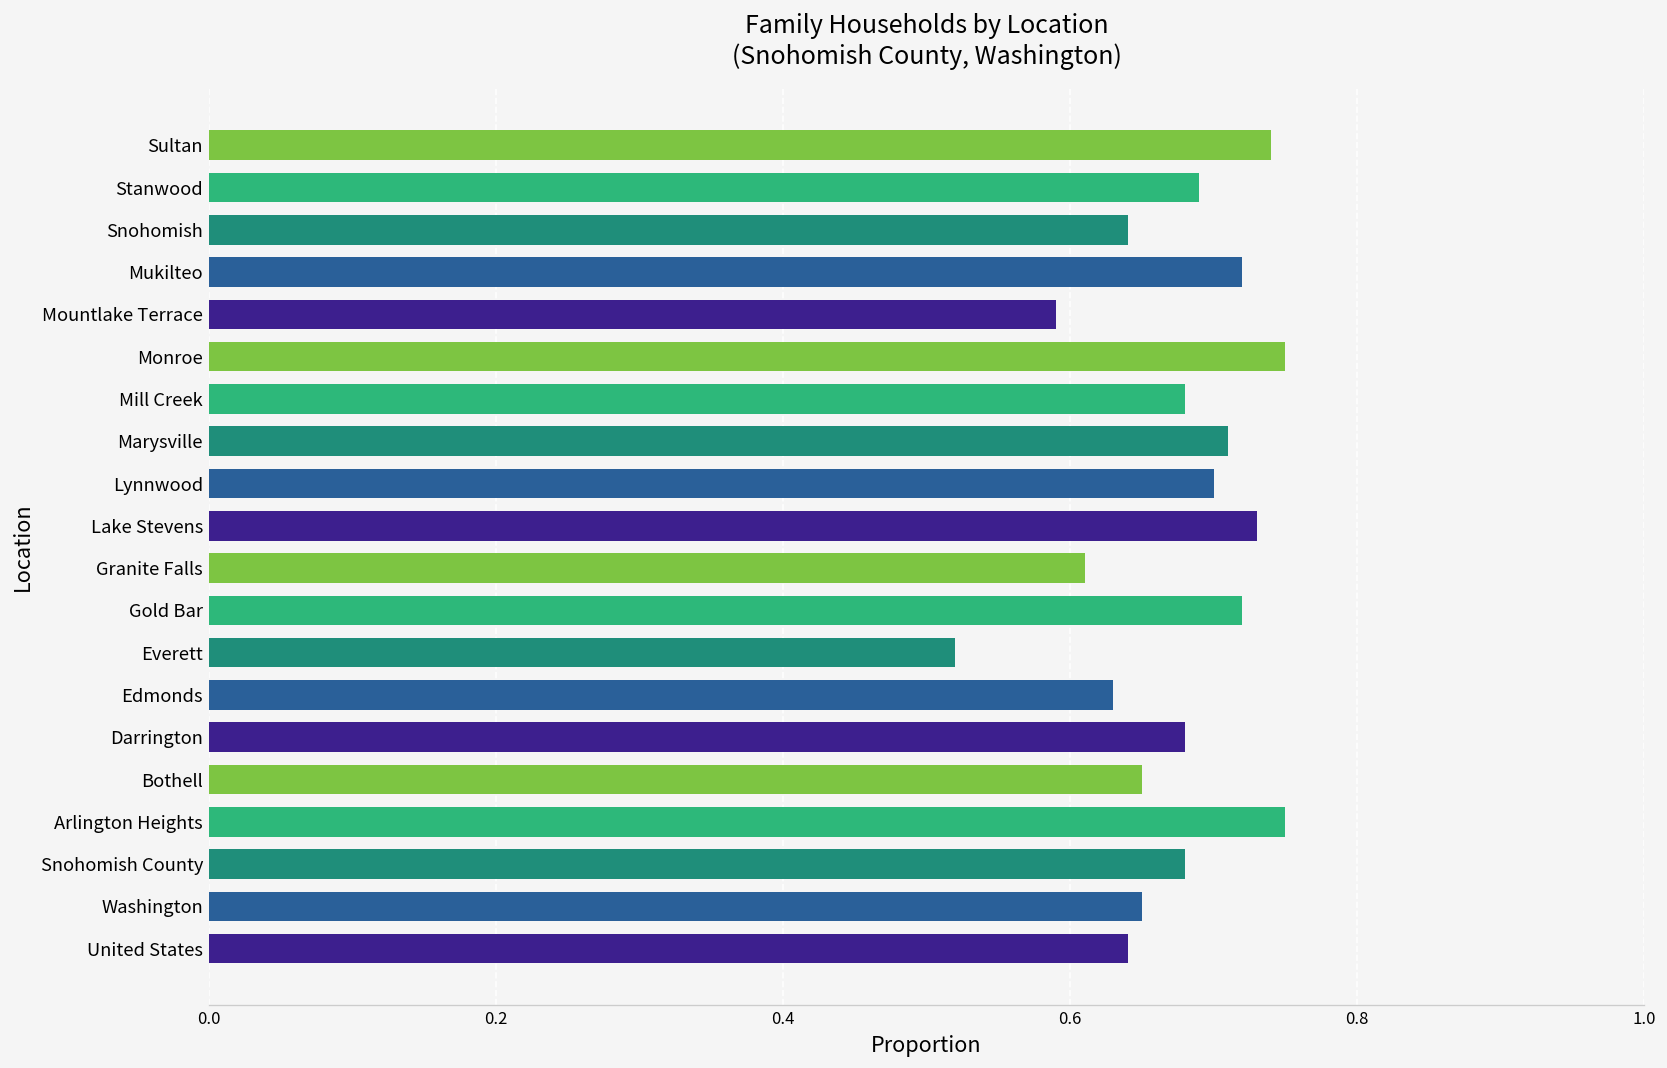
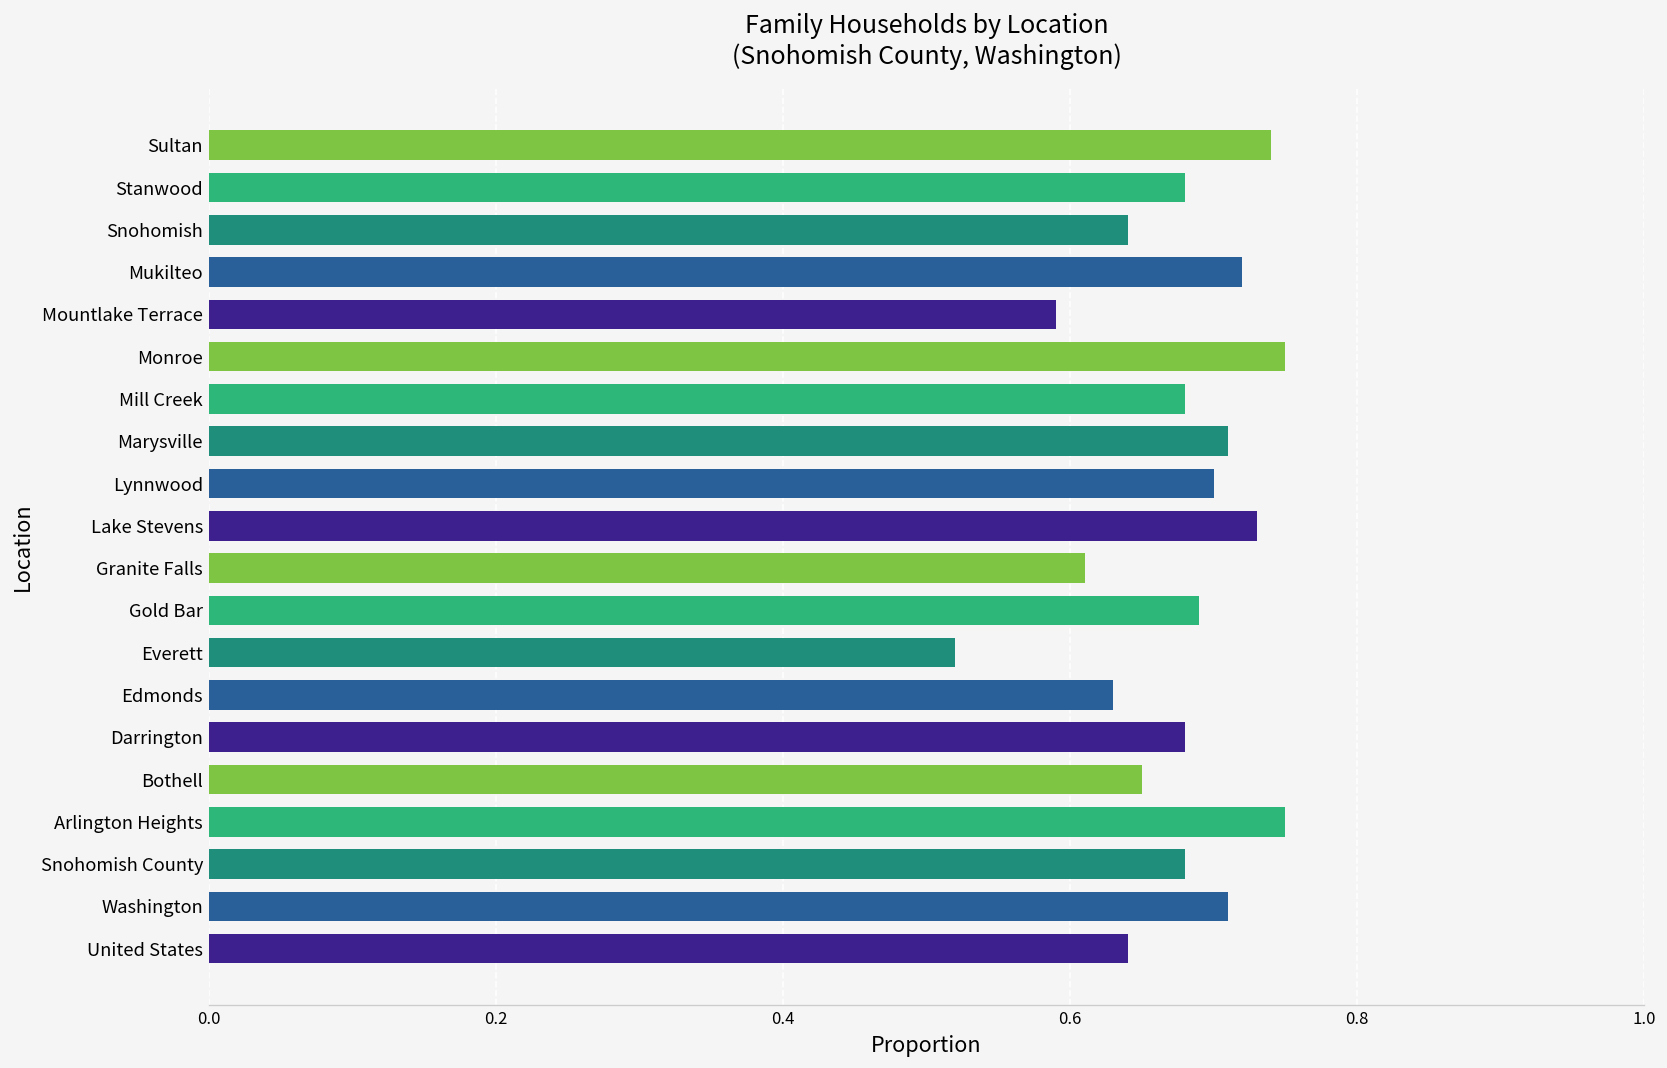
  {
    "Sultan": 0.74,
-   "Stanwood": 0.69,
+   "Stanwood": 0.68,
    "Snohomish": 0.64,
    "Mukilteo": 0.72,
    "Mountlake Terrace": 0.59,
    "Monroe": 0.75,
    "Mill Creek": 0.68,
    "Marysville": 0.71,
    "Lynnwood": 0.70,
    "Lake Stevens": 0.73,
    "Granite Falls": 0.61,
-   "Gold Bar": 0.72,
+   "Gold Bar": 0.69,
    "Everett": 0.52,
    "Edmonds": 0.63,
    "Darrington": 0.68,
    "Bothell": 0.65,
    "Arlington Heights": 0.75,
    "Snohomish County": 0.68,
-   "Washington": 0.65,
+   "Washington": 0.71,
    "United States": 0.64
  }
